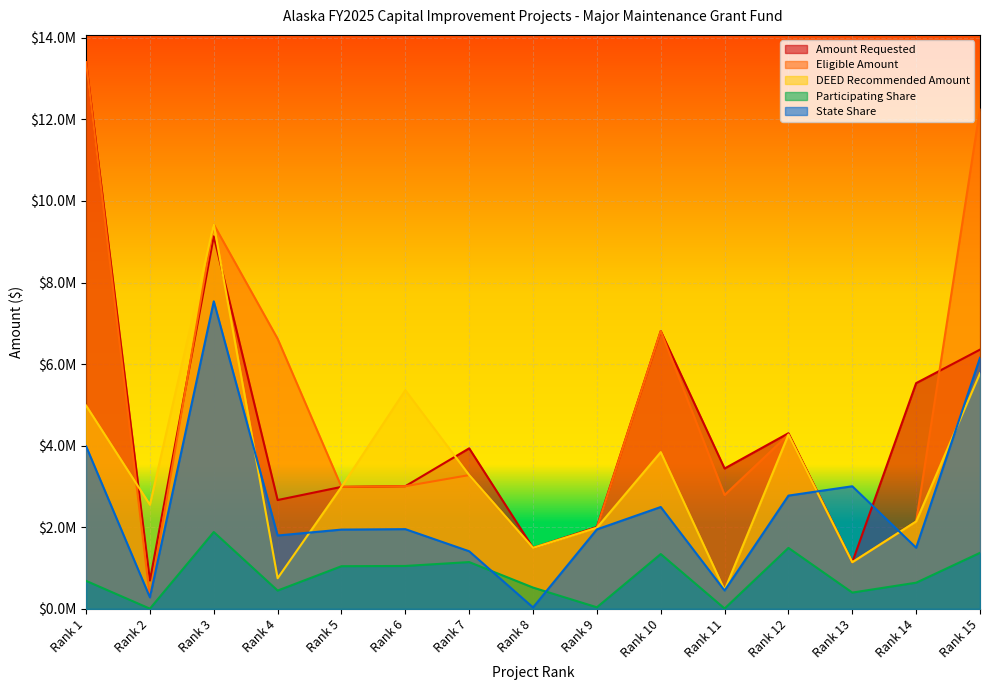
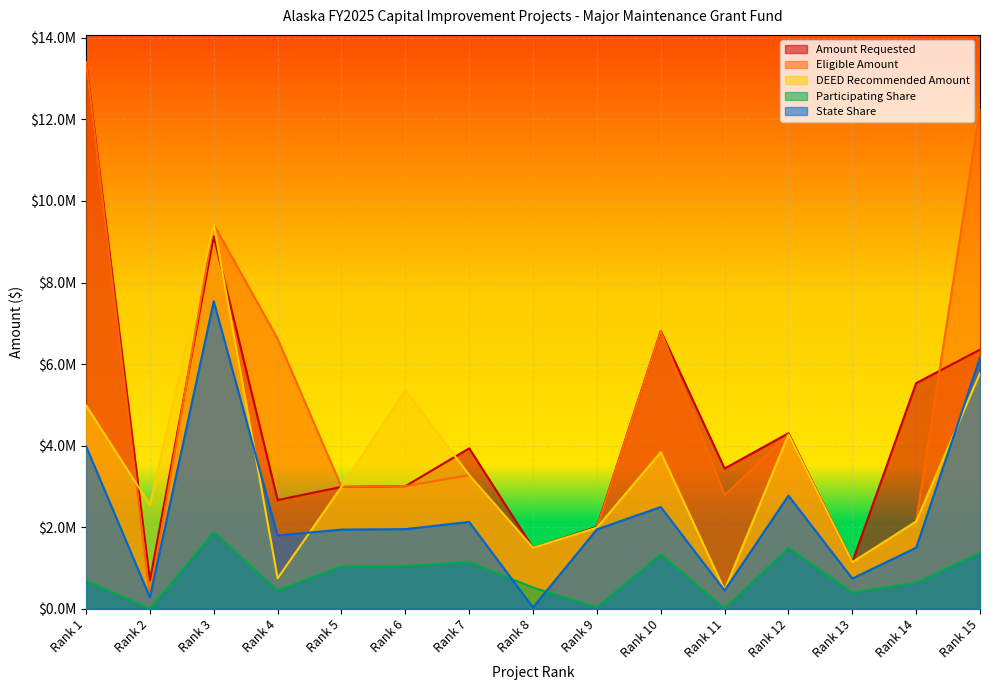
  {
    "Amount Requested": {
      "Rank 2": "$700000",
      "Rank 3": "$9100000",
      "Rank 4": "$2700000",
      "Rank 7": "$3900000",
      "Rank 11": "$3400000",
      "Rank 14": "$5500000",
      "Rank 15": "$6400000"
    },
    "Eligible Amount": {
      "Rank 4": "$6600000",
      "Rank 11": "$2800000",
      "Rank 15": "$12300000"
    },
    "DEED Recommended Amount": {
      "Rank 1": "$5000000",
      "Rank 2": "$2600000",
      "Rank 4": "$800000",
      "Rank 6": "$5400000",
      "Rank 10": "$3800000",
      "Rank 15": "$5800000"
    },
    "Participating Share": {
      "Rank 1": "$700000",
      "Rank 2": "$0",
      "Rank 3": "$1900000",
      "Rank 4": "$400000",
      "Rank 5": "$1000000",
      "Rank 6": "$1100000",
      "Rank 7": "$1100000",
      "Rank 8": "$500000",
      "Rank 9": "$0",
      "Rank 10": "$1300000",
      "Rank 11": "$0",
      "Rank 12": "$1500000",
      "Rank 13": "$400000",
      "Rank 14": "$600000",
      "Rank 15": "$1400000"
    },
    "State Share": {
      "Rank 1": "$4000000",
      "Rank 3": "$7500000",
      "Rank 4": "$1800000",
      "Rank 5": "$1900000",
      "Rank 6": "$2000000",
-     "Rank 7": "$1400000",
+     "Rank 7": "$2100000",
      "Rank 8": "$0",
      "Rank 10": "$2500000",
      "Rank 12": "$2800000",
-     "Rank 13": "$3000000",
+     "Rank 13": "$700000",
      "Rank 14": "$1500000",
      "Rank 15": "$6200000"
    }
  }
